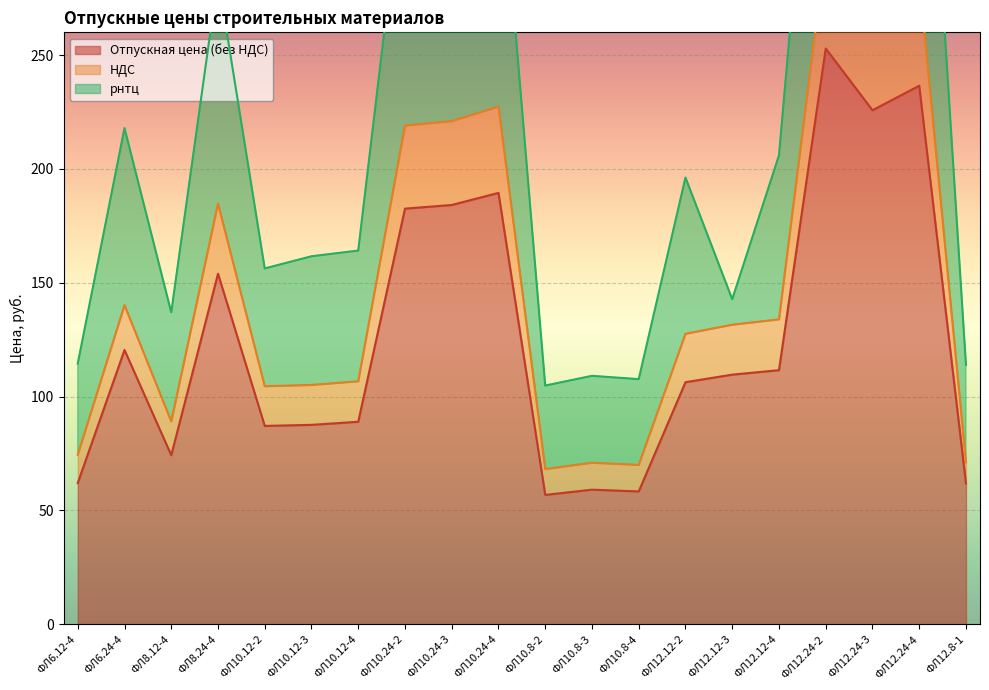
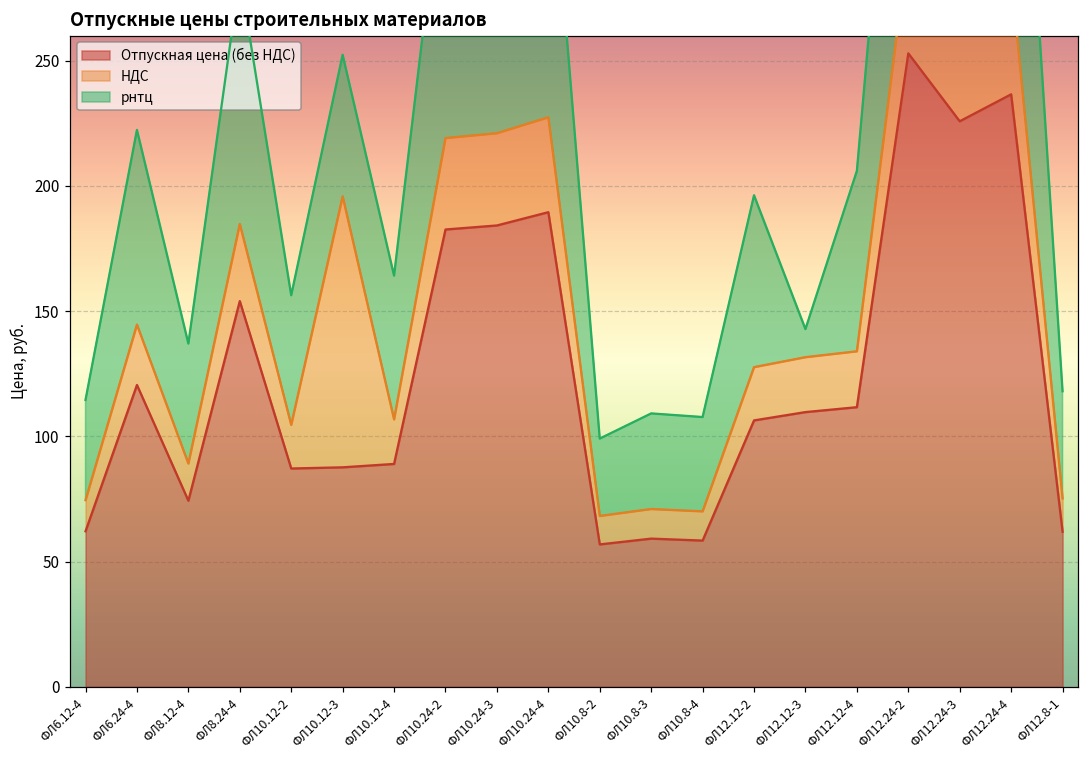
  {
    "Отпускная цена (без НДС)": {
      "ФЛ6.12-4": 62,
      "ФЛ6.24-4": 120,
      "ФЛ8.12-4": 74,
      "ФЛ8.24-4": 154,
      "ФЛ10.12-2": 87,
      "ФЛ10.12-3": 88,
      "ФЛ10.12-4": 89,
      "ФЛ10.24-2": 183,
      "ФЛ10.24-3": 184,
      "ФЛ10.24-4": 189,
      "ФЛ10.8-2": 57,
      "ФЛ10.8-3": 59,
      "ФЛ10.8-4": 58,
      "ФЛ12.12-2": 106,
      "ФЛ12.12-3": 110,
      "ФЛ12.12-4": 112,
      "ФЛ12.24-2": 253,
      "ФЛ12.24-3": 226,
      "ФЛ12.24-4": 237,
      "ФЛ12.8-1": 62
    },
    "НДС": {
      "ФЛ6.12-4": 12,
-     "ФЛ6.24-4": 20,
+     "ФЛ6.24-4": 24,
      "ФЛ8.12-4": 15,
      "ФЛ8.24-4": 31,
      "ФЛ10.12-2": 17,
-     "ФЛ10.12-3": 18,
+     "ФЛ10.12-3": 108,
      "ФЛ10.12-4": 18,
      "ФЛ10.24-2": 37,
      "ФЛ10.24-3": 37,
      "ФЛ10.24-4": 38,
      "ФЛ10.8-2": 11,
      "ФЛ10.8-3": 12,
      "ФЛ10.8-4": 12,
      "ФЛ12.12-2": 21,
      "ФЛ12.12-3": 22,
      "ФЛ12.12-4": 22,
-     "ФЛ12.8-1": 9
+     "ФЛ12.8-1": 13
    },
    "рнтц": {
      "ФЛ6.12-4": 40,
      "ФЛ6.24-4": 78,
      "ФЛ8.12-4": 48,
      "ФЛ10.12-2": 52,
      "ФЛ10.12-3": 57,
      "ФЛ10.12-4": 57,
-     "ФЛ10.8-2": 37,
+     "ФЛ10.8-2": 31,
      "ФЛ10.8-3": 38,
      "ФЛ10.8-4": 38,
      "ФЛ12.12-2": 69,
      "ФЛ12.12-3": 11,
      "ФЛ12.12-4": 72,
      "ФЛ12.8-1": 43
    }
  }
